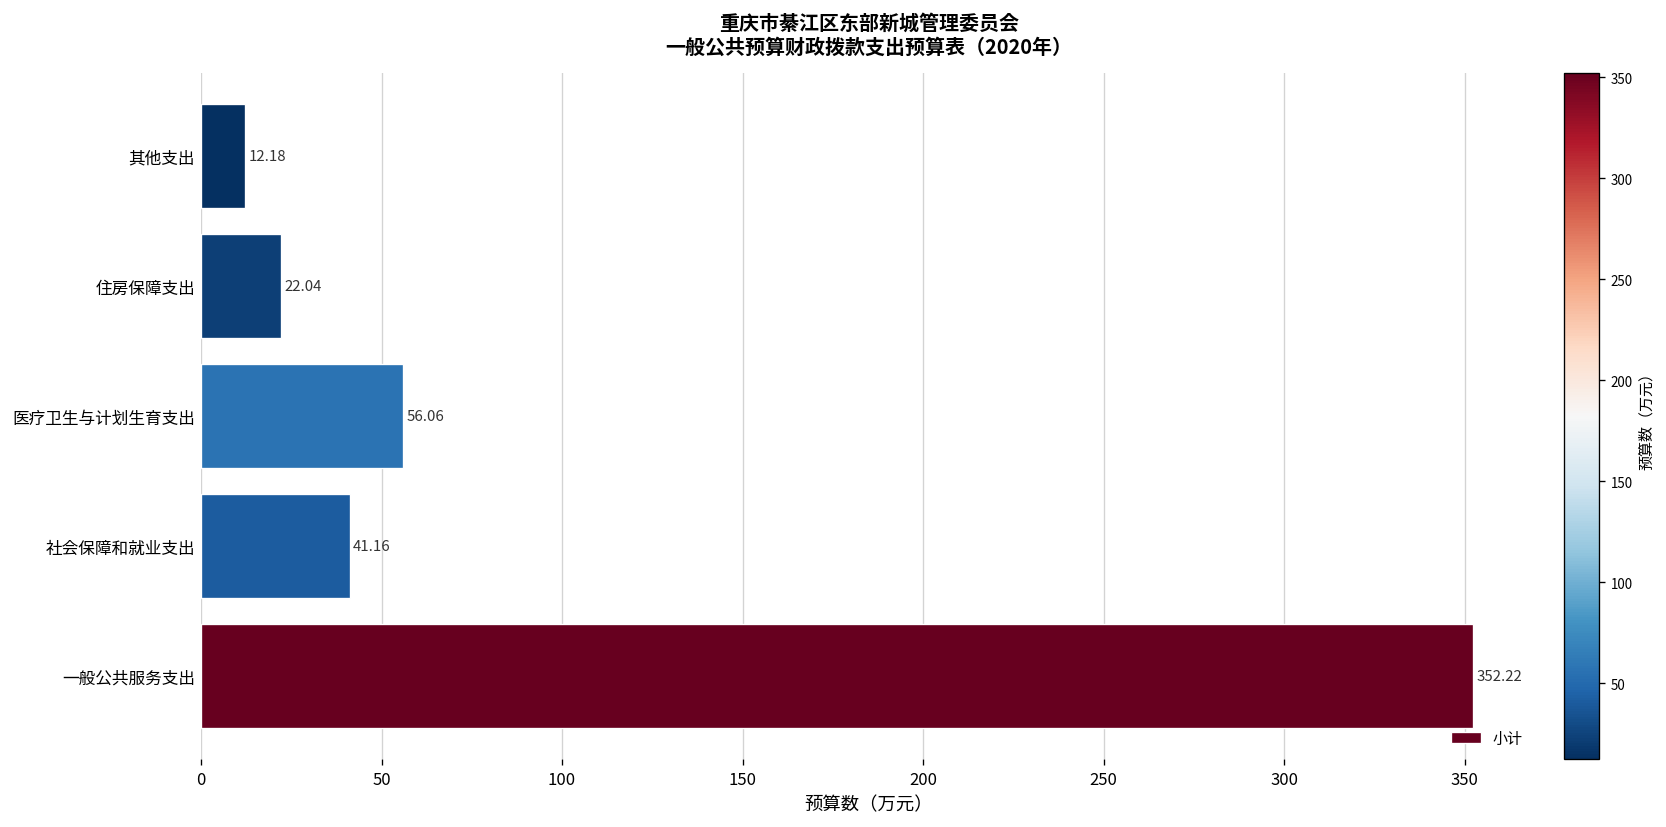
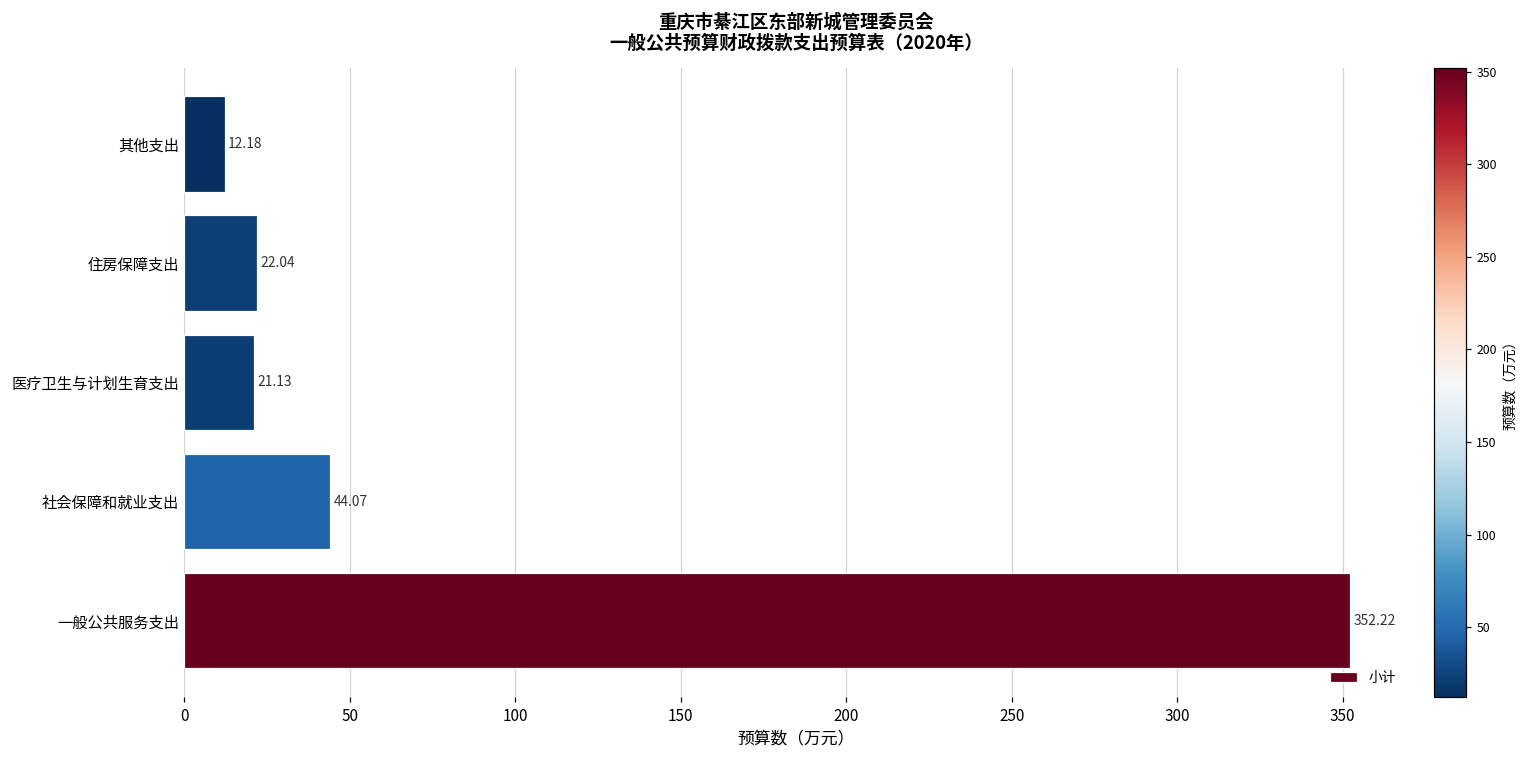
  {
    "其他支出": 12.18,
    "住房保障支出": 22.04,
-   "医疗卫生与计划生育支出": 56.06,
-   "社会保障和就业支出": 41.16,
+   "医疗卫生与计划生育支出": 21.13,
+   "社会保障和就业支出": 44.07,
    "一般公共服务支出": 352.22
  }
